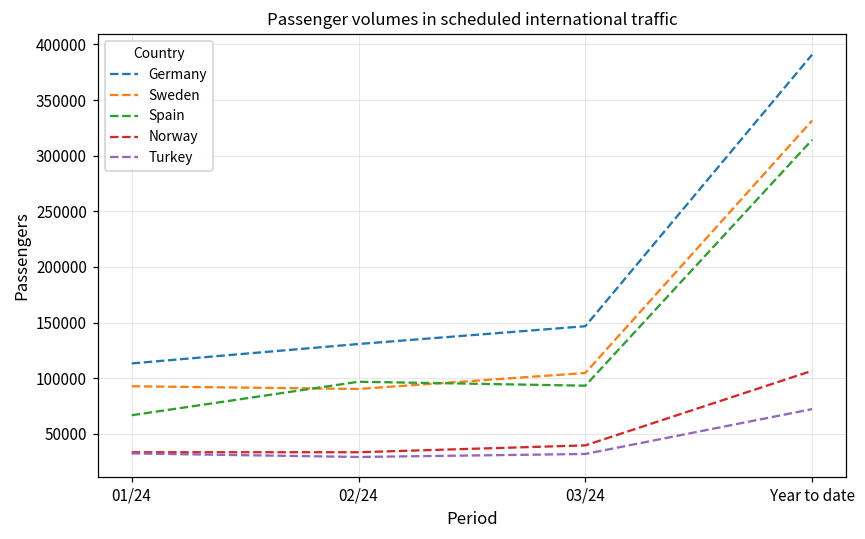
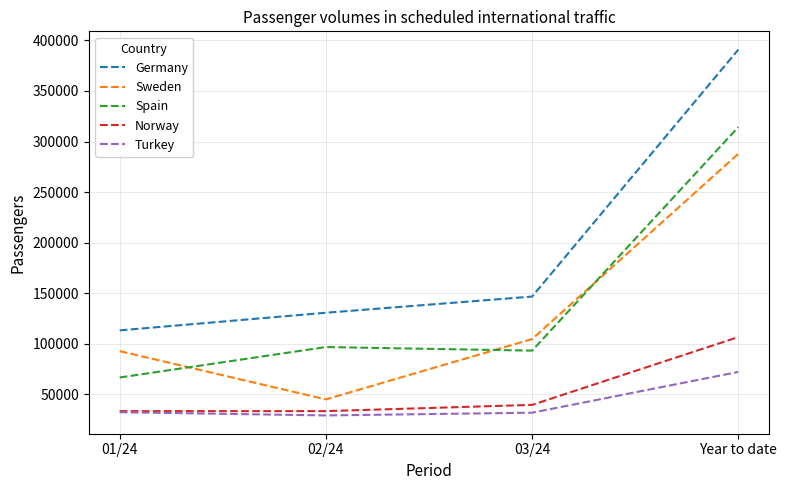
  {
    "Germany": {
      "01/24": 113000,
      "02/24": 131000,
      "03/24": 147000,
      "Year to date": 391000
    },
    "Sweden": {
      "01/24": 93000,
-     "02/24": 90000,
+     "02/24": 45000,
      "03/24": 105000,
-     "Year to date": 332000
+     "Year to date": 288000
    },
    "Spain": {
      "01/24": 67000,
      "02/24": 97000,
      "03/24": 93000,
      "Year to date": 314000
    },
    "Norway": {
      "02/24": 34000,
      "03/24": 40000,
      "Year to date": 107000
    },
    "Turkey": {
      "02/24": 29000,
      "03/24": 32000,
      "Year to date": 72000
    }
  }
